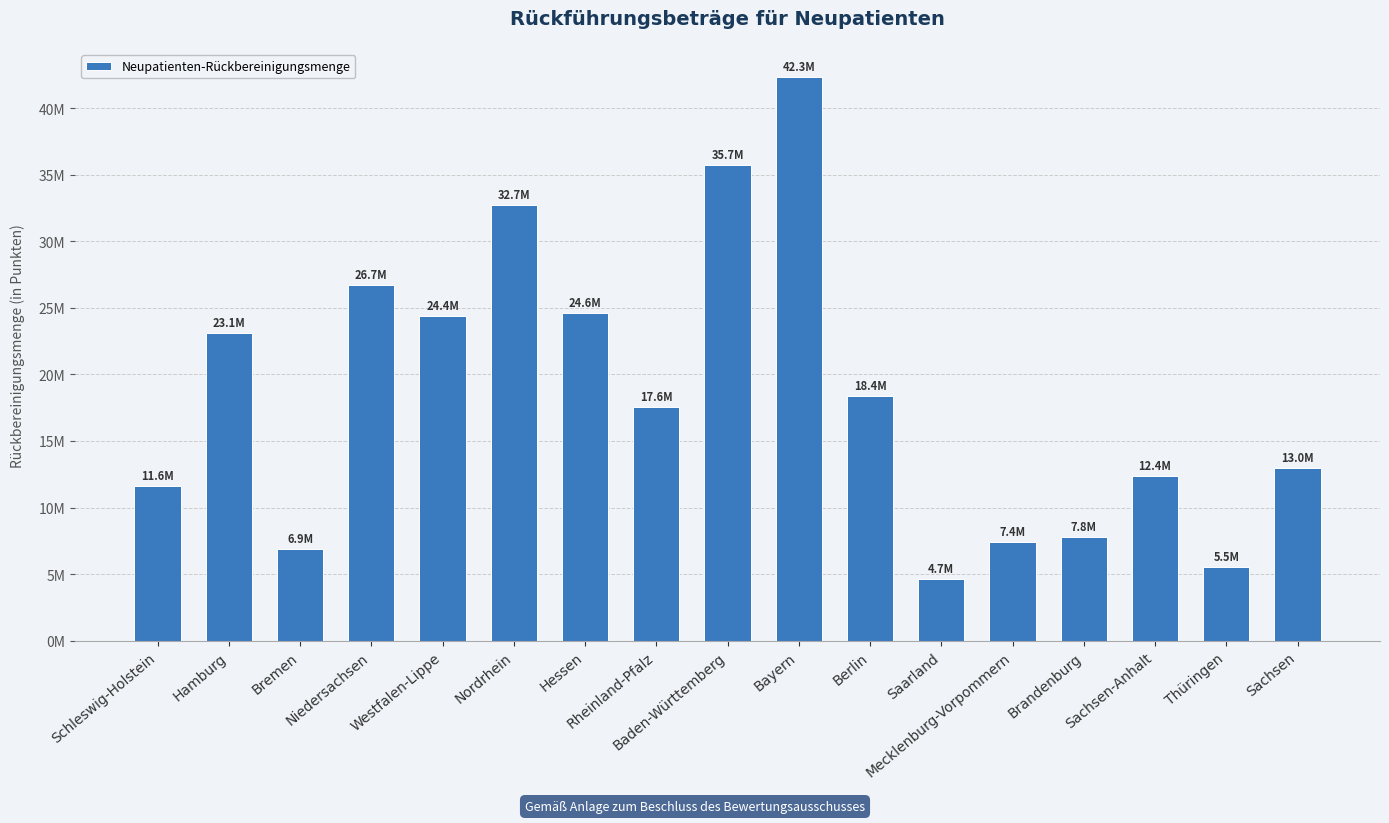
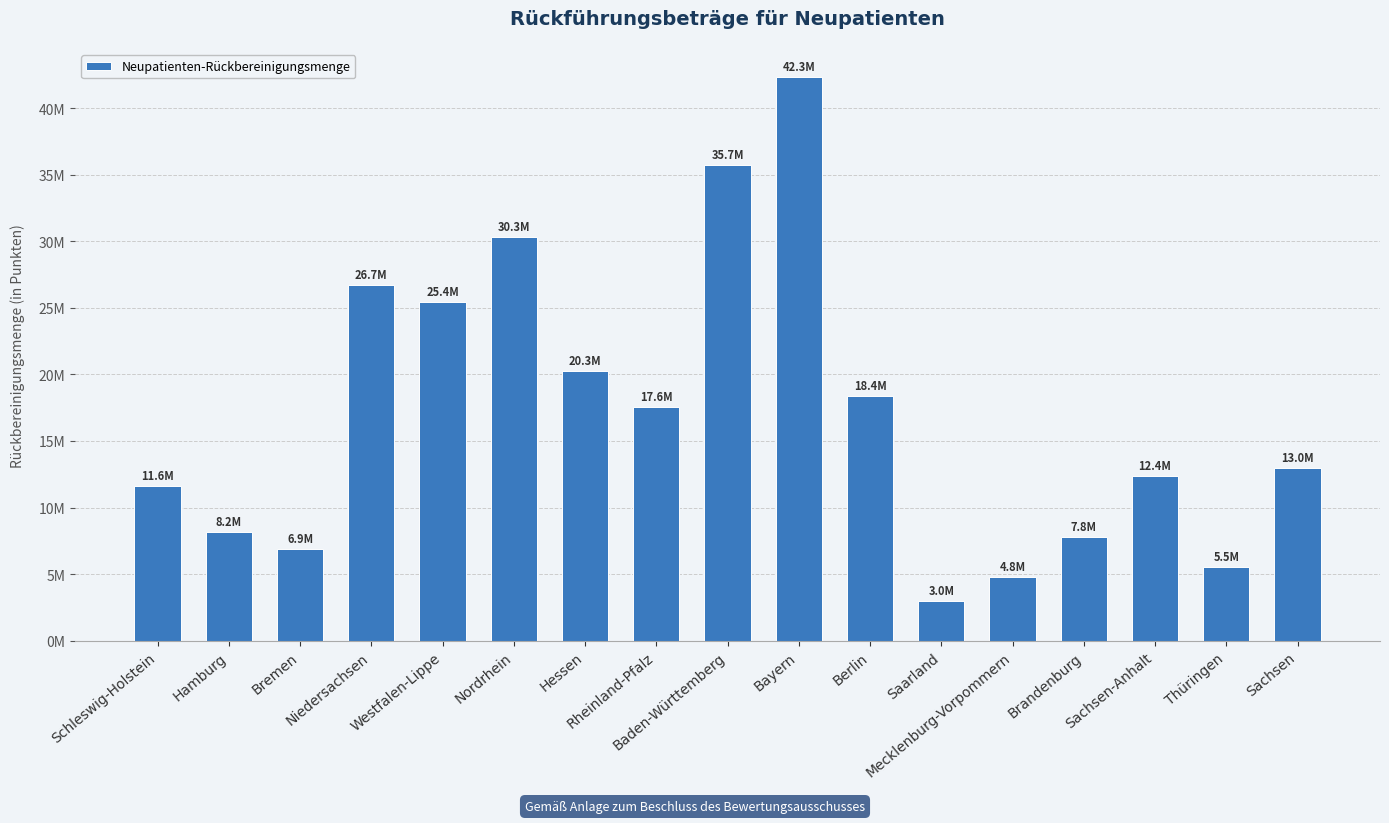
  {
    "Schleswig-Holstein": "11.6M",
-   "Hamburg": "23.1M",
+   "Hamburg": "8.2M",
    "Bremen": "6.9M",
    "Niedersachsen": "26.7M",
-   "Westfalen-Lippe": "24.4M",
-   "Nordrhein": "32.7M",
-   "Hessen": "24.6M",
+   "Westfalen-Lippe": "25.4M",
+   "Nordrhein": "30.3M",
+   "Hessen": "20.3M",
    "Rheinland-Pfalz": "17.6M",
    "Baden-Württemberg": "35.7M",
    "Bayern": "42.3M",
    "Berlin": "18.4M",
-   "Saarland": "4.7M",
-   "Mecklenburg-Vorpommern": "7.4M",
+   "Saarland": "3.0M",
+   "Mecklenburg-Vorpommern": "4.8M",
    "Brandenburg": "7.8M",
    "Sachsen-Anhalt": "12.4M",
    "Thüringen": "5.5M",
    "Sachsen": "13.0M"
  }
